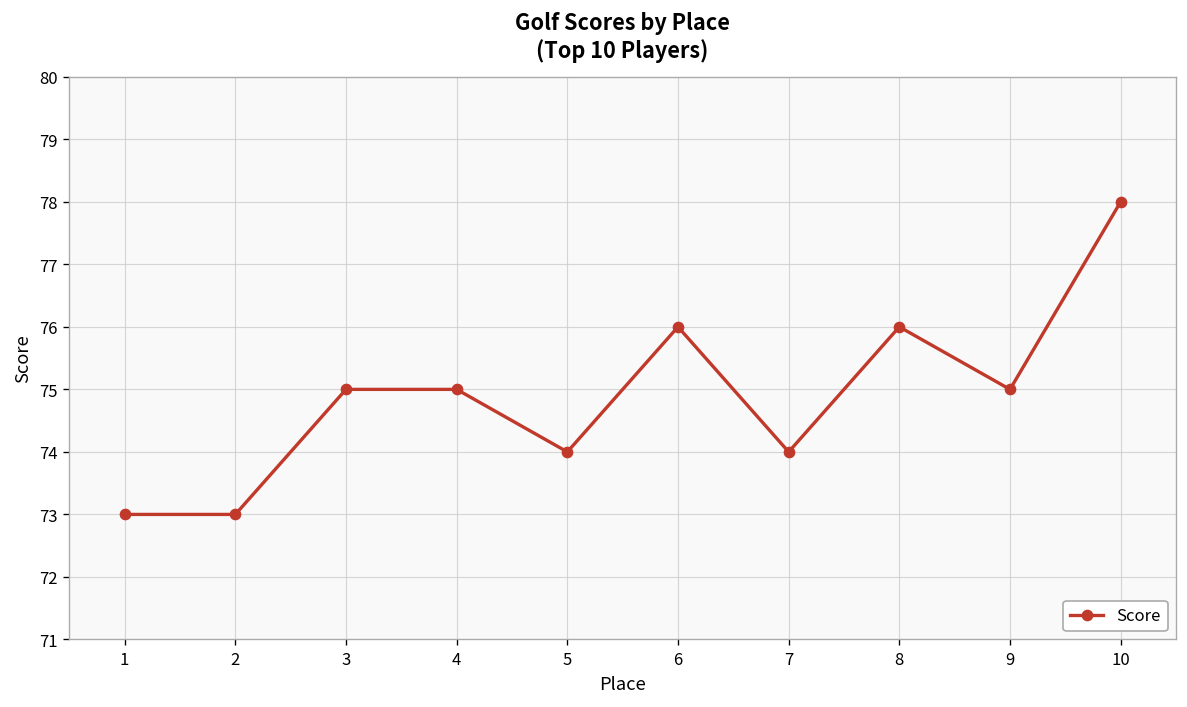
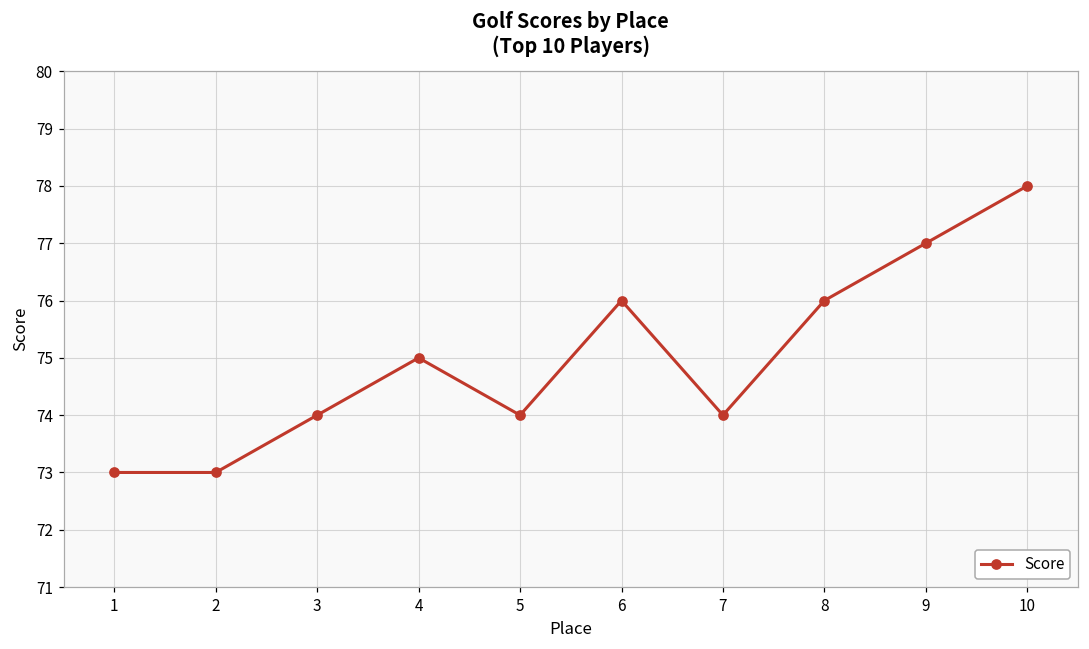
  {
    "1": 73,
    "2": 73,
-   "3": 75,
+   "3": 74,
    "4": 75,
    "5": 74,
    "6": 76,
    "7": 74,
    "8": 76,
-   "9": 75,
+   "9": 77,
    "10": 78
  }
